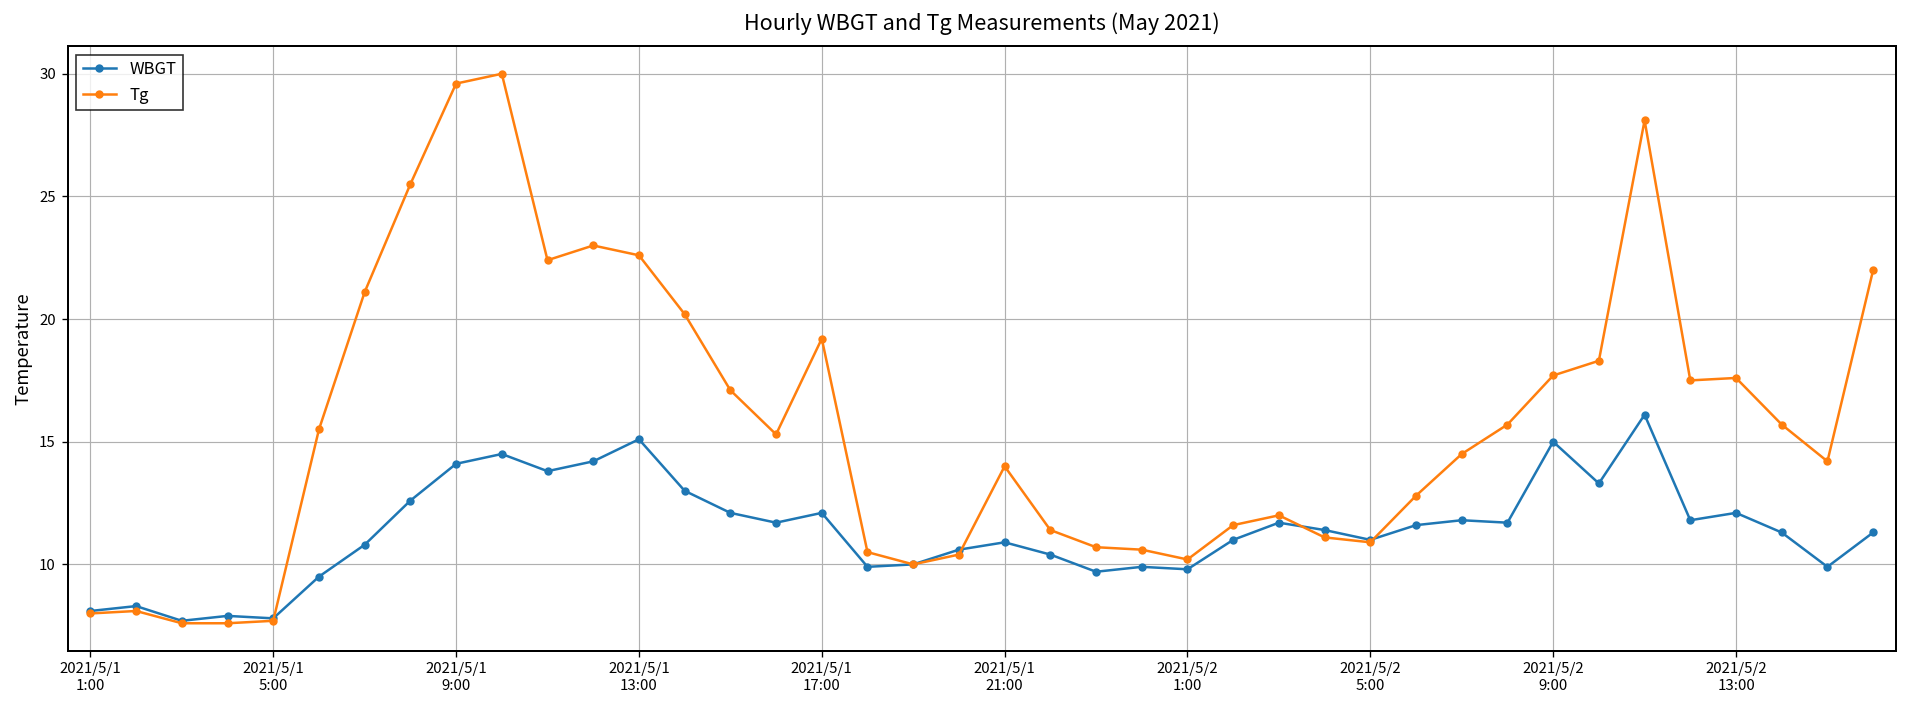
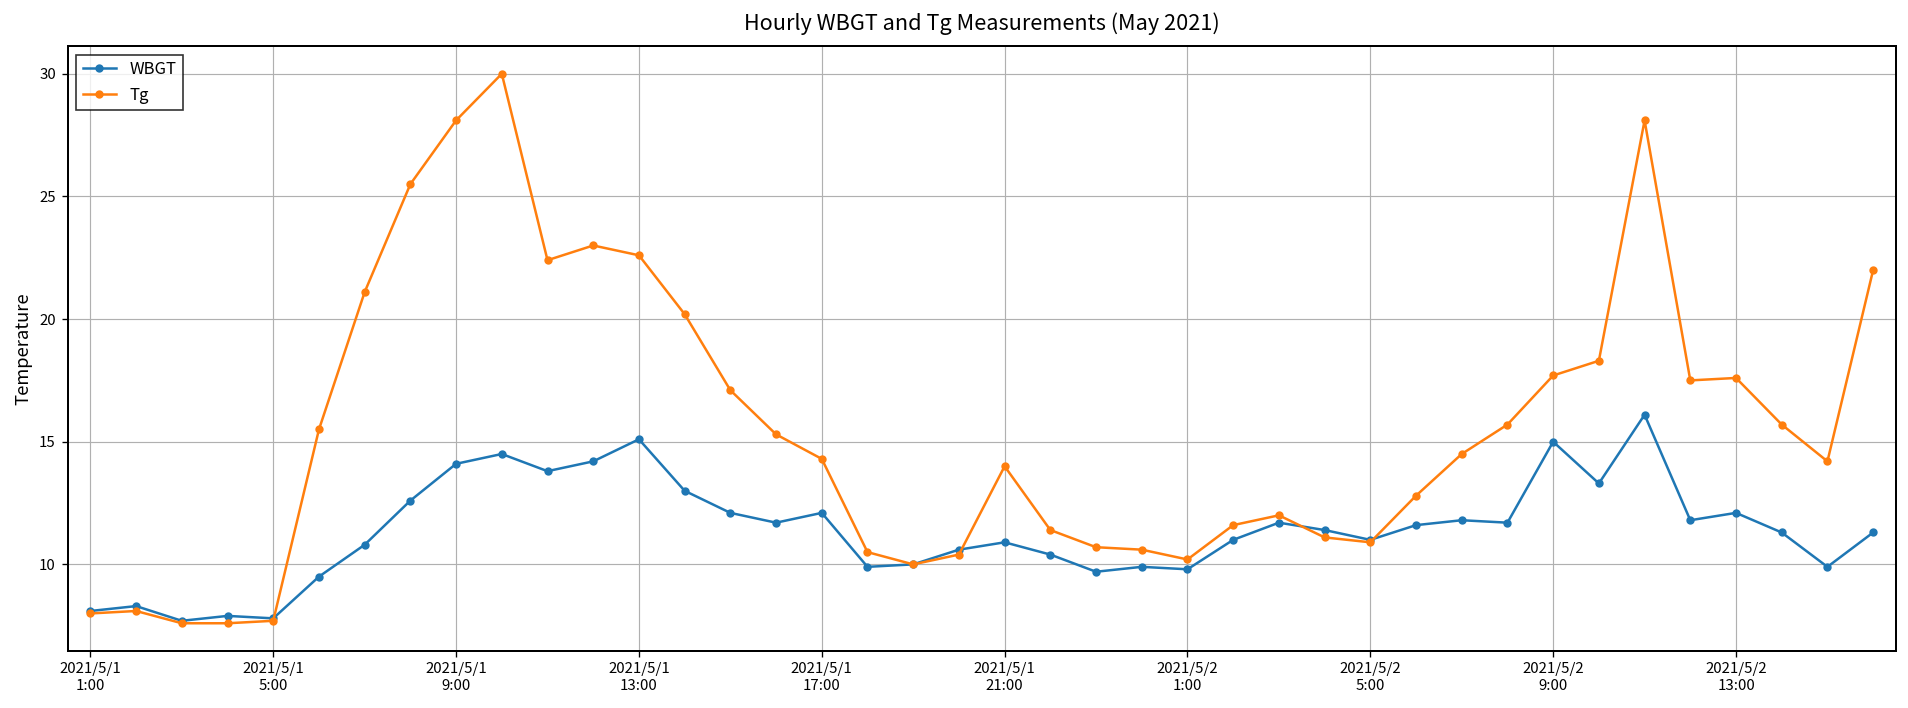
  {
    "WBGT": {
      "2021/5/1 9:00": 14.1,
      "2021/5/1 13:00": 15.1,
      "2021/5/1 17:00": 12.1,
      "2021/5/1 21:00": 10.9,
      "2021/5/2 1:00": 9.8,
      "2021/5/2 9:00": 15.0,
      "2021/5/2 13:00": 12.1
    },
    "Tg": {
-     "2021/5/1 9:00": 29.6,
+     "2021/5/1 9:00": 28.1,
      "2021/5/1 13:00": 22.6,
-     "2021/5/1 17:00": 19.2,
+     "2021/5/1 17:00": 14.3,
      "2021/5/1 21:00": 14.0,
      "2021/5/2 1:00": 10.2,
      "2021/5/2 9:00": 17.7,
      "2021/5/2 13:00": 17.6
    }
  }
